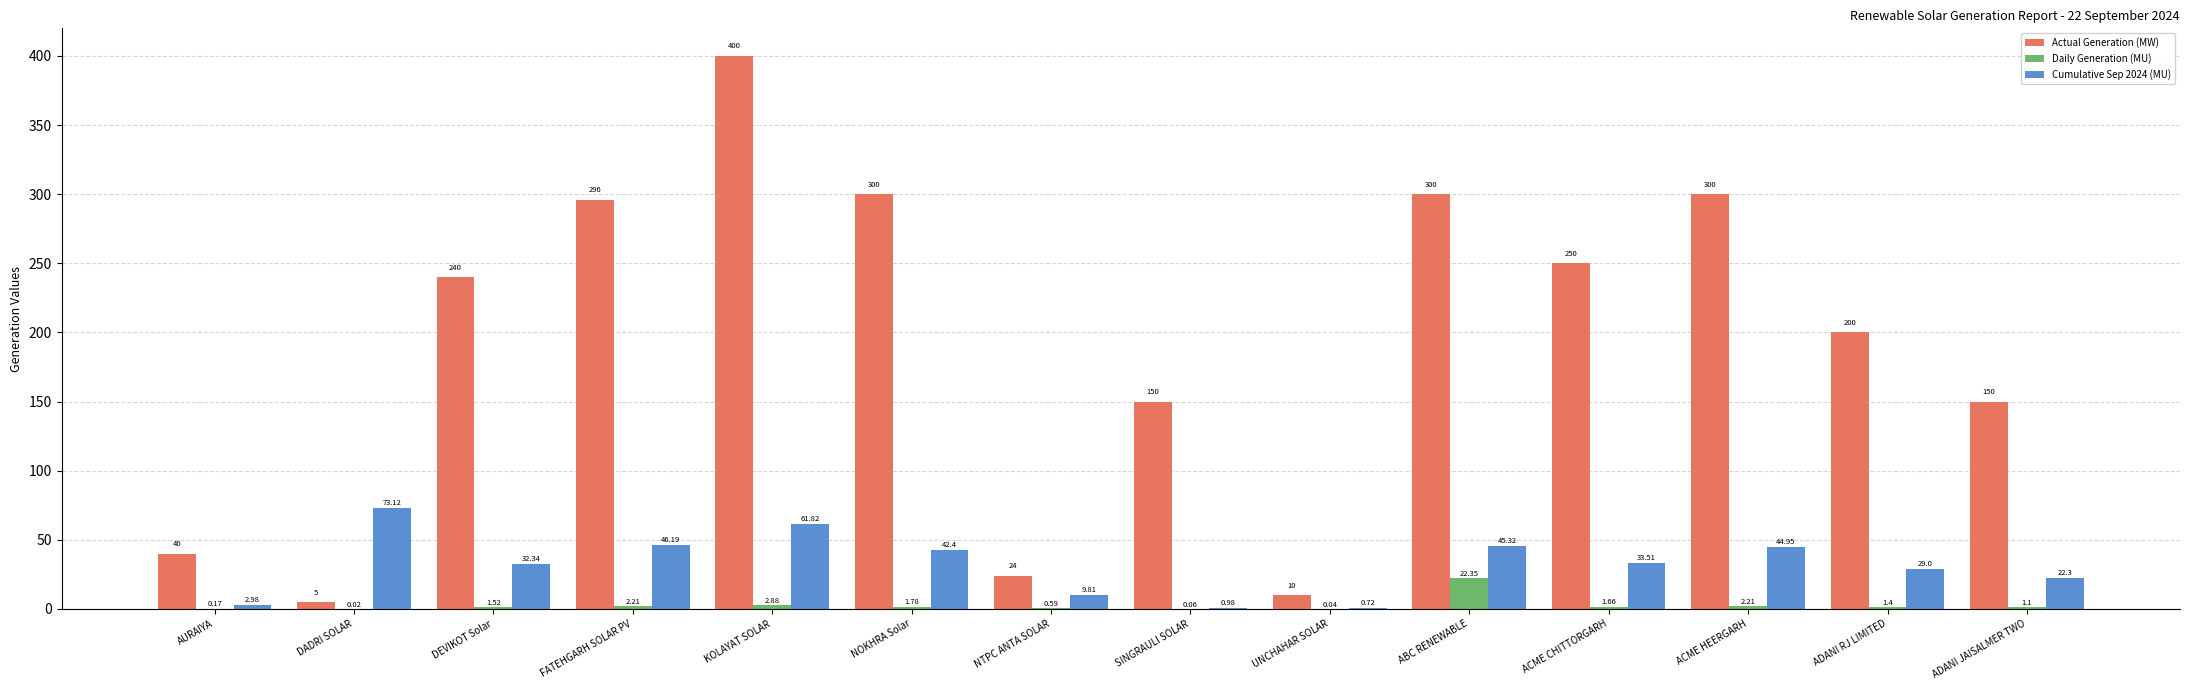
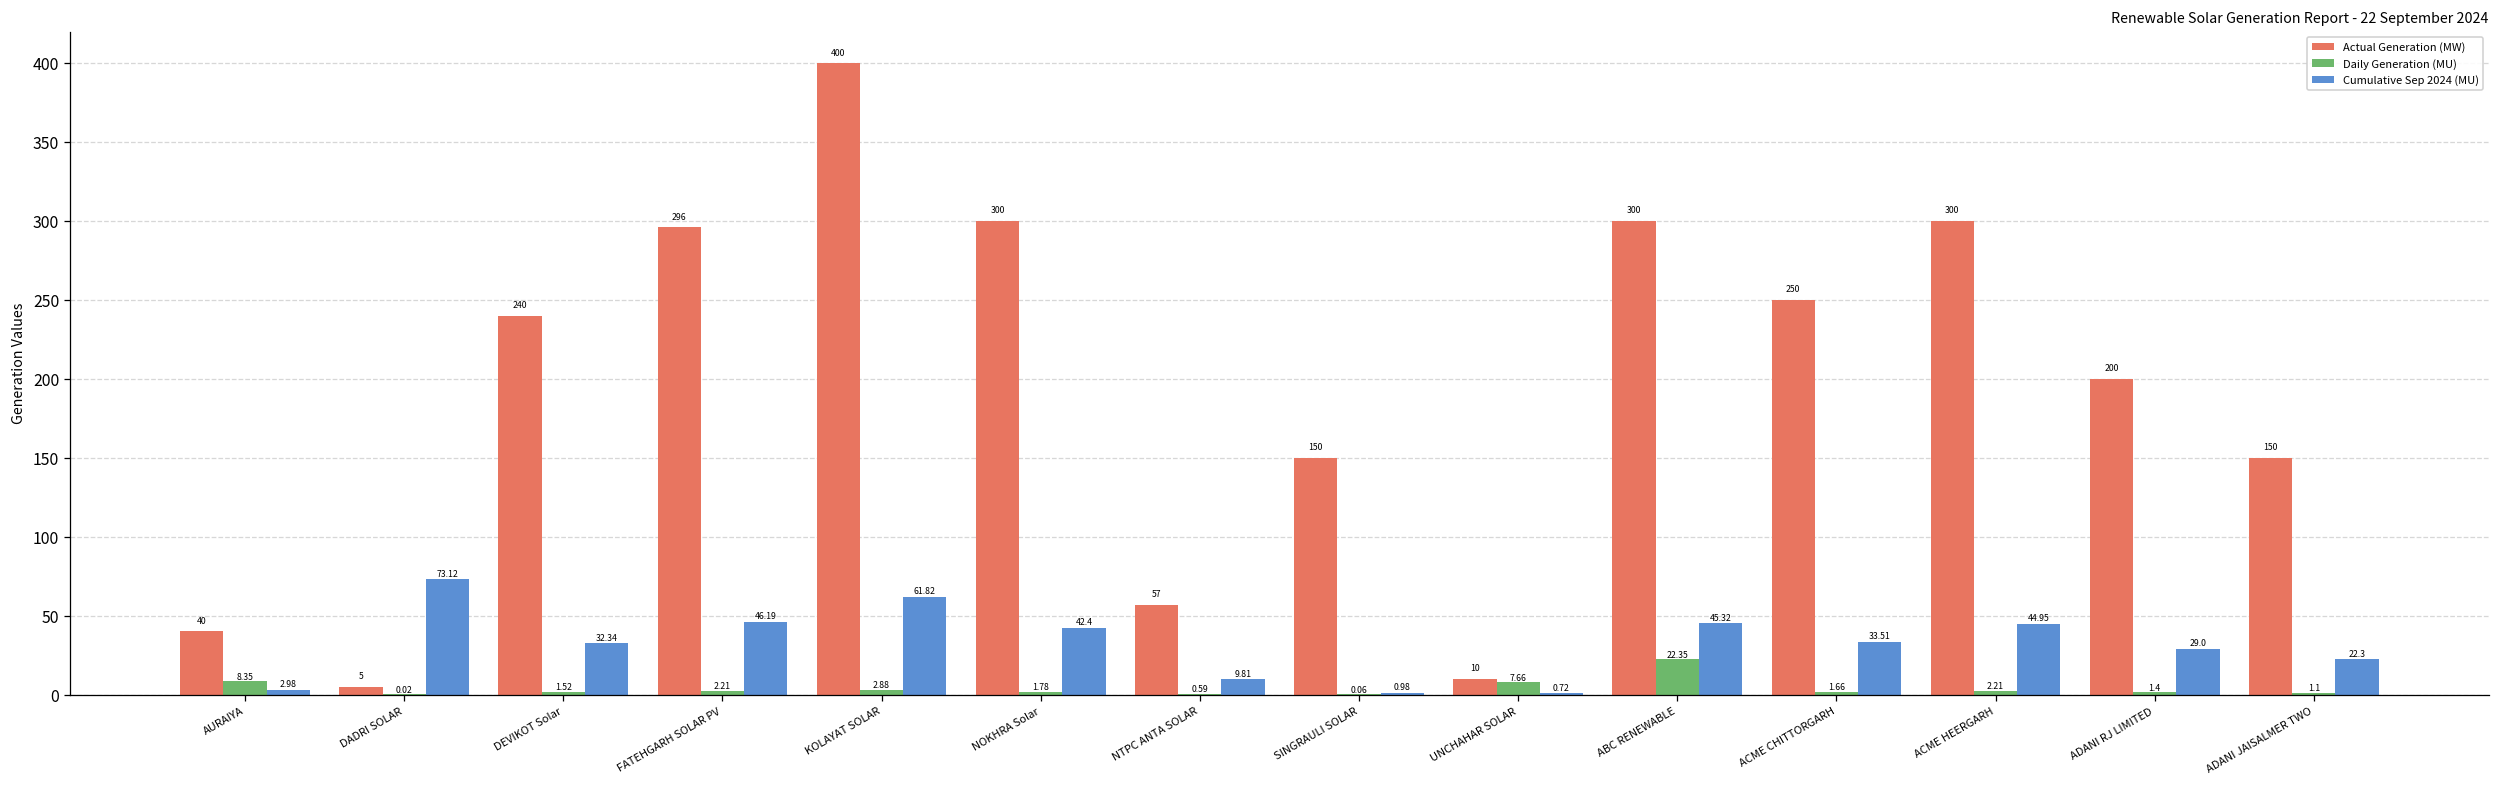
  {
    "Actual Generation (MW)": {
      "AURAIYA": 40,
      "DADRI SOLAR": 5,
      "DEVIKOT Solar": 240,
      "FATEHGARH SOLAR PV": 296,
      "KOLAYAT SOLAR": 400,
      "NOKHRA Solar": 300,
-     "NTPC ANTA SOLAR": 24,
+     "NTPC ANTA SOLAR": 57,
      "SINGRAULI SOLAR": 150,
      "UNCHAHAR SOLAR": 10,
      "ABC RENEWABLE": 300,
      "ACME CHITTORGARH": 250,
      "ACME HEERGARH": 300,
      "ADANI RJ LIMITED": 200,
      "ADANI JAISALMER TWO": 150
    },
    "Daily Generation (MU)": {
-     "AURAIYA": 0.17,
+     "AURAIYA": 8.35,
      "DADRI SOLAR": 0.02,
      "DEVIKOT Solar": 1.52,
      "FATEHGARH SOLAR PV": 2.21,
      "KOLAYAT SOLAR": 2.88,
      "NOKHRA Solar": 1.78,
      "NTPC ANTA SOLAR": 0.59,
      "SINGRAULI SOLAR": 0.06,
-     "UNCHAHAR SOLAR": 0.04,
+     "UNCHAHAR SOLAR": 7.66,
      "ABC RENEWABLE": 22.35,
      "ACME CHITTORGARH": 1.66,
      "ACME HEERGARH": 2.21,
      "ADANI RJ LIMITED": 1.4,
      "ADANI JAISALMER TWO": 1.1
    },
    "Cumulative Sep 2024 (MU)": {
      "AURAIYA": 2.98,
      "DADRI SOLAR": 73.12,
      "DEVIKOT Solar": 32.34,
      "FATEHGARH SOLAR PV": 46.19,
      "KOLAYAT SOLAR": 61.82,
      "NOKHRA Solar": 42.4,
      "NTPC ANTA SOLAR": 9.81,
      "SINGRAULI SOLAR": 0.98,
      "UNCHAHAR SOLAR": 0.72,
      "ABC RENEWABLE": 45.32,
      "ACME CHITTORGARH": 33.51,
      "ACME HEERGARH": 44.95,
      "ADANI RJ LIMITED": 29.0,
      "ADANI JAISALMER TWO": 22.3
    }
  }
